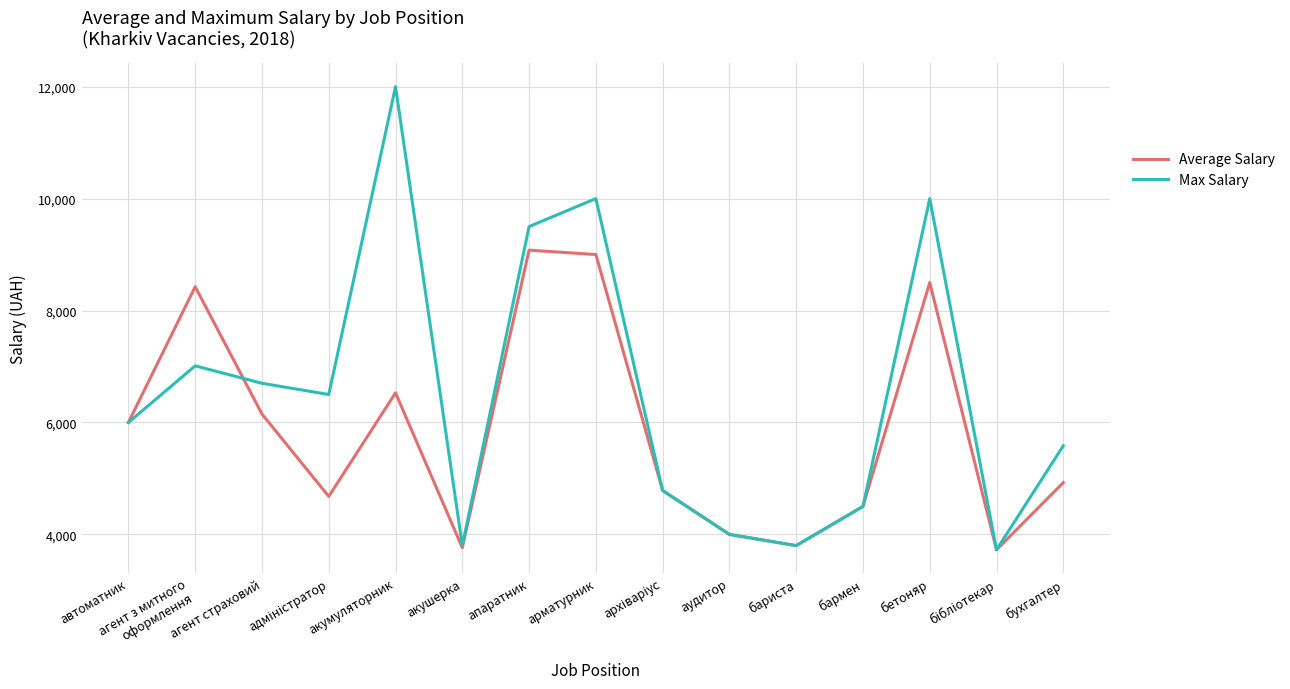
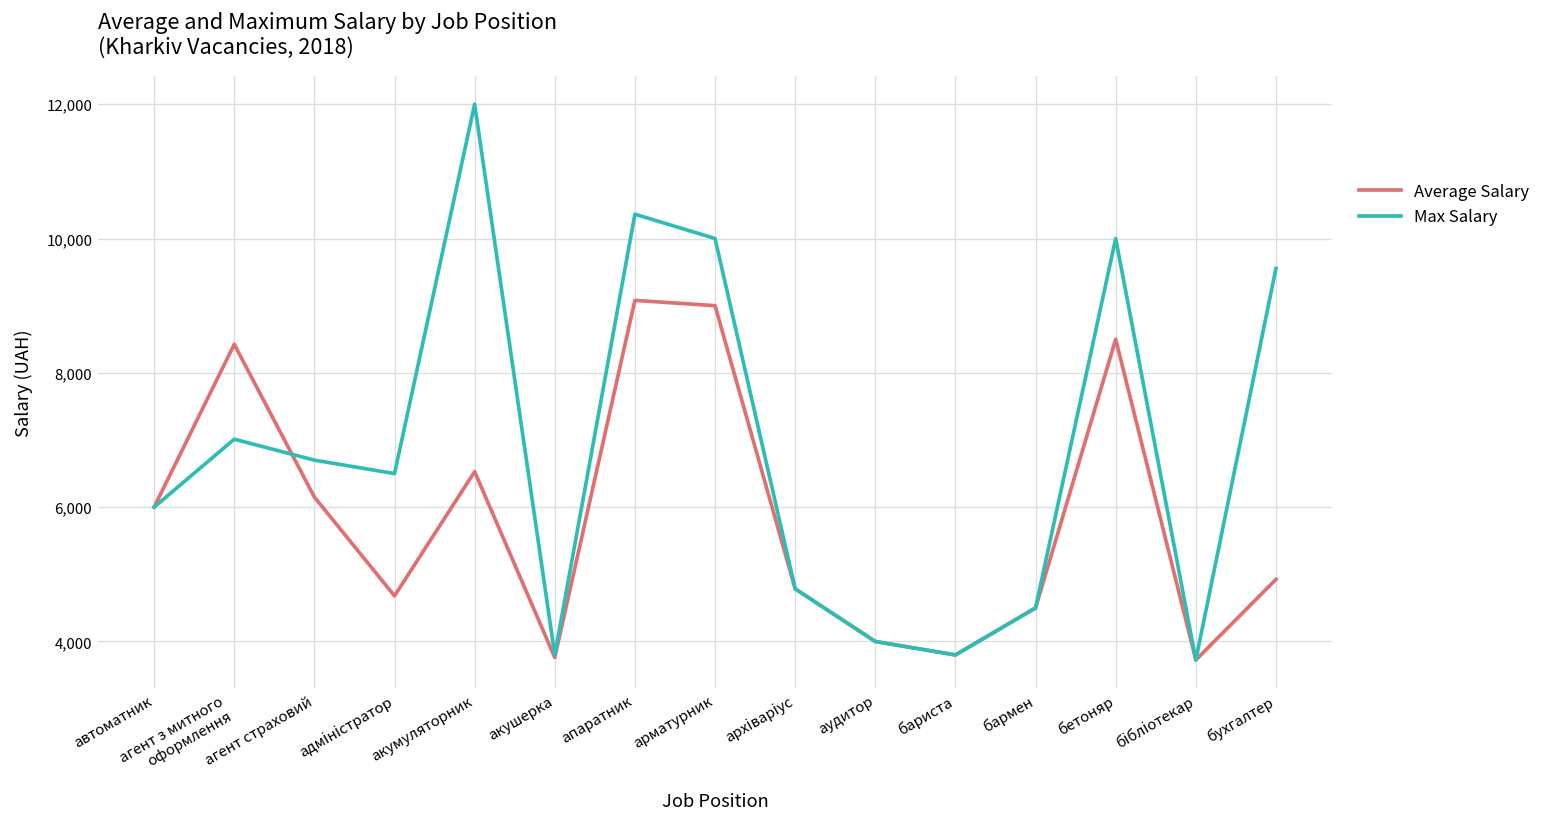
  {
    "Average Salary": {
      "агент з митного оформлення": "8,400",
      "агент страховий": "6,200",
      "адміністратор": "4,700",
      "акумуляторник": "6,500",
      "апаратник": "9,100",
      "арматурник": "9,000",
      "бетоняр": "8,500",
      "бухгалтер": "4,900"
    },
    "Max Salary": {
      "агент з митного оформлення": "7,000",
      "агент страховий": "6,700",
      "адміністратор": "6,500",
      "акумуляторник": "12,000",
-     "апаратник": "9,500",
+     "апаратник": "10,400",
      "арматурник": "10,000",
      "бетоняр": "10,000",
-     "бухгалтер": "5,600"
+     "бухгалтер": "9,600"
    }
  }
